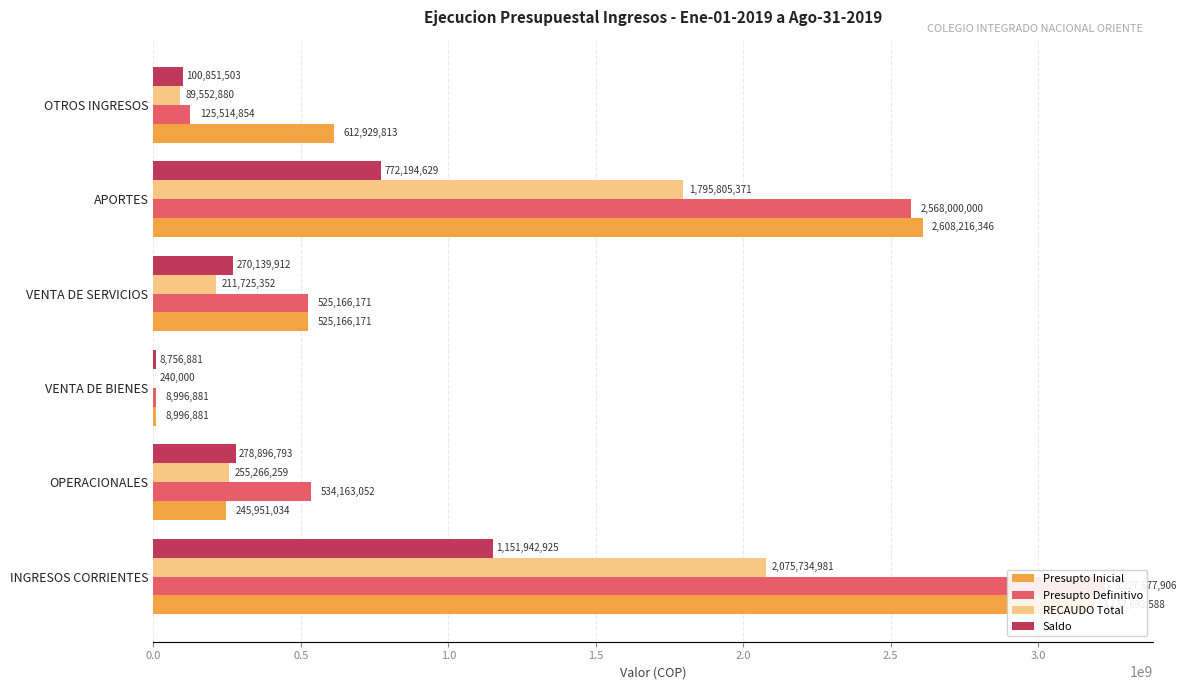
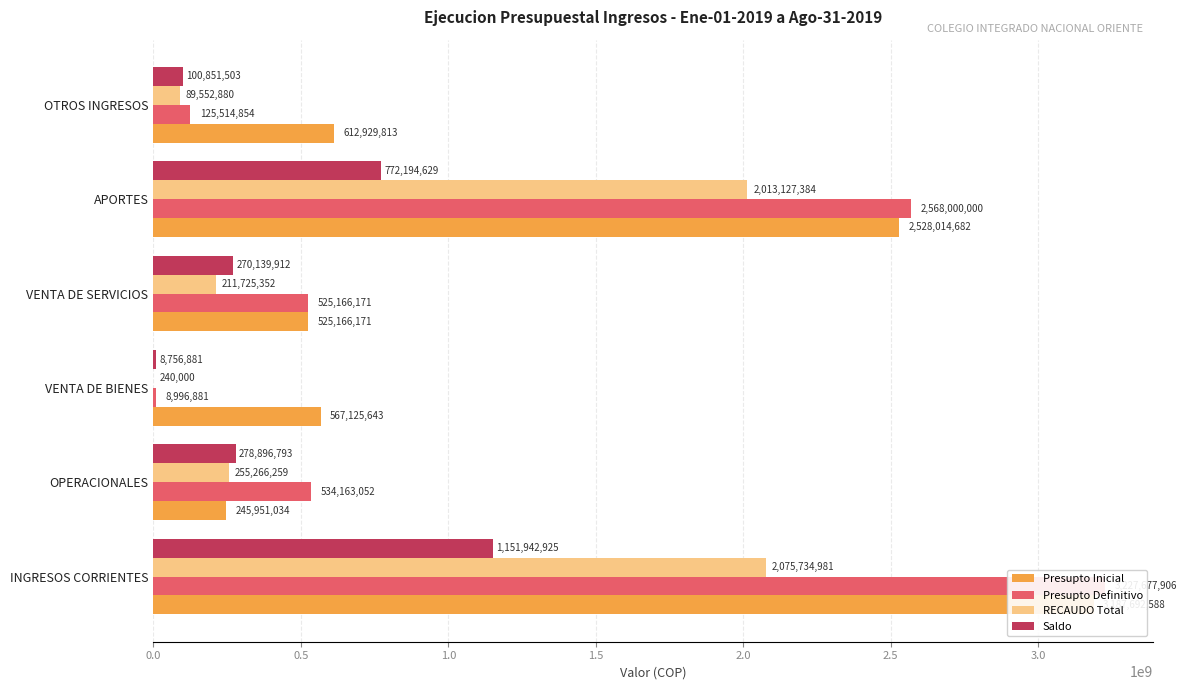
  {
    "Presupto Inicial": {
      "OTROS INGRESOS": "612,929,813",
-     "APORTES": "2,608,216,346",
+     "APORTES": "2,528,014,682",
      "VENTA DE SERVICIOS": "525,166,171",
-     "VENTA DE BIENES": "8,996,881",
+     "VENTA DE BIENES": "567,125,643",
      "OPERACIONALES": "245,951,034"
    },
    "RECAUDO Total": {
      "OTROS INGRESOS": "89,552,880",
-     "APORTES": "1,795,805,371",
+     "APORTES": "2,013,127,384",
      "VENTA DE SERVICIOS": "211,725,352",
      "VENTA DE BIENES": "240,000",
      "OPERACIONALES": "255,266,259",
      "INGRESOS CORRIENTES": "2,075,734,981"
    }
  }
